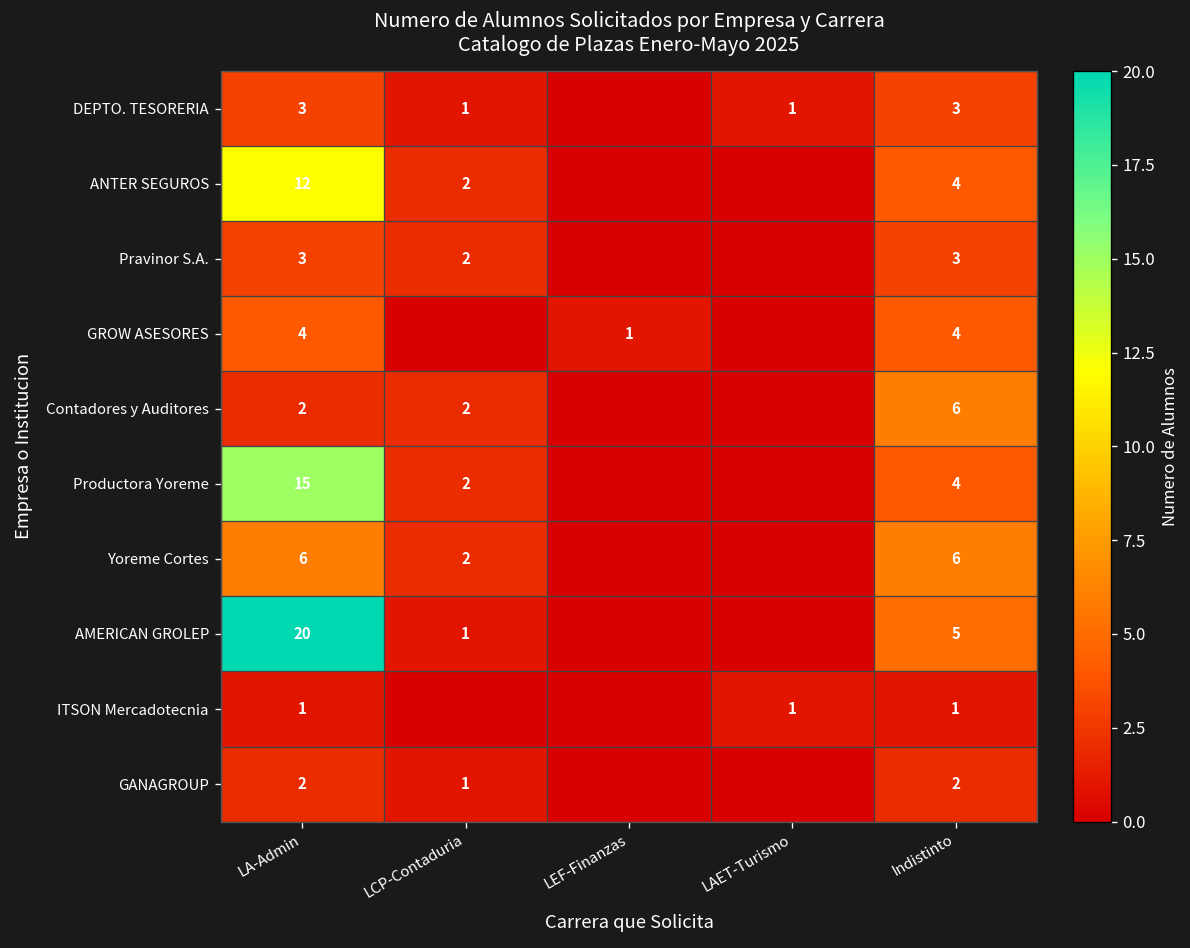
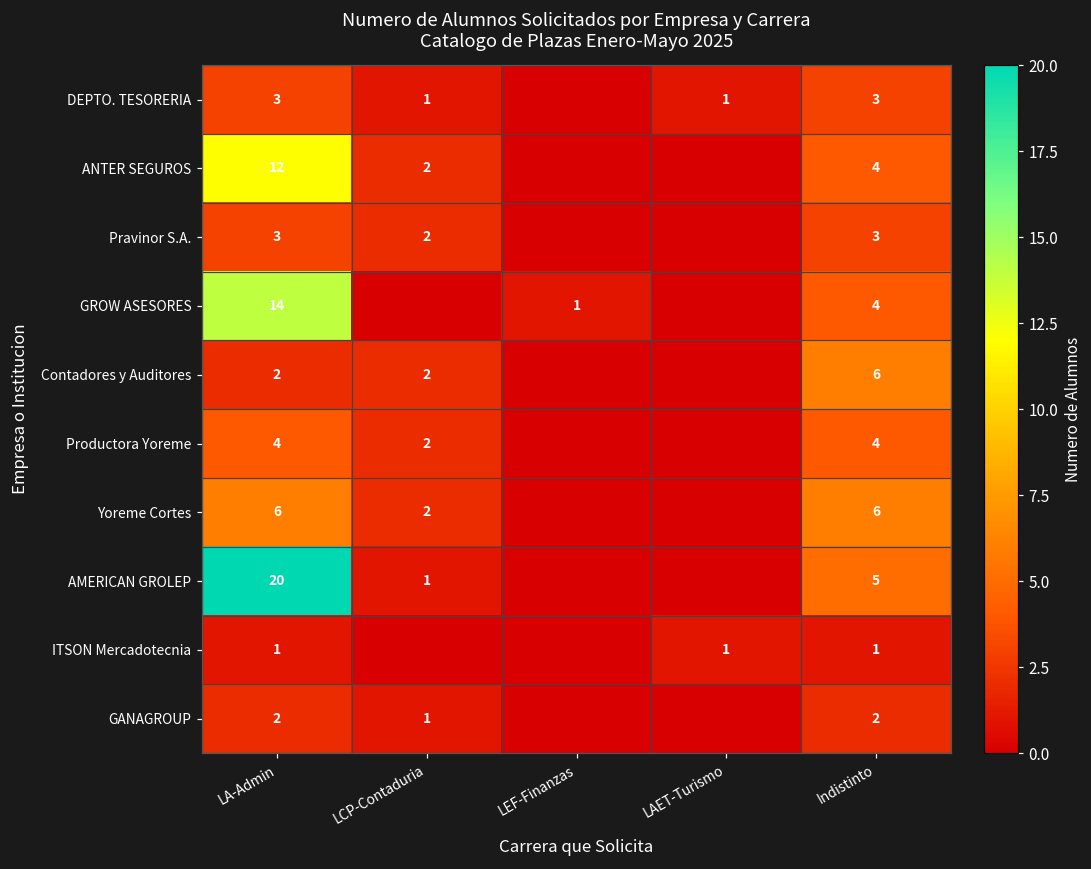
  {
    "DEPTO. TESORERIA": {
      "LA-Admin": 3,
      "LCP-Contaduria": 1,
      "LAET-Turismo": 1,
      "Indistinto": 3
    },
    "ANTER SEGUROS": {
      "LA-Admin": 12,
      "LCP-Contaduria": 2,
      "Indistinto": 4
    },
    "Pravinor S.A.": {
      "LA-Admin": 3,
      "LCP-Contaduria": 2,
      "Indistinto": 3
    },
    "GROW ASESORES": {
-     "LA-Admin": 4,
+     "LA-Admin": 14,
      "LEF-Finanzas": 1,
      "Indistinto": 4
    },
    "Contadores y Auditores": {
      "LA-Admin": 2,
      "LCP-Contaduria": 2,
      "Indistinto": 6
    },
    "Productora Yoreme": {
-     "LA-Admin": 15,
+     "LA-Admin": 4,
      "LCP-Contaduria": 2,
      "Indistinto": 4
    },
    "Yoreme Cortes": {
      "LA-Admin": 6,
      "LCP-Contaduria": 2,
      "Indistinto": 6
    },
    "AMERICAN GROLEP": {
      "LA-Admin": 20,
      "LCP-Contaduria": 1,
      "Indistinto": 5
    },
    "ITSON Mercadotecnia": {
      "LA-Admin": 1,
      "LAET-Turismo": 1,
      "Indistinto": 1
    },
    "GANAGROUP": {
      "LA-Admin": 2,
      "LCP-Contaduria": 1,
      "Indistinto": 2
    }
  }
